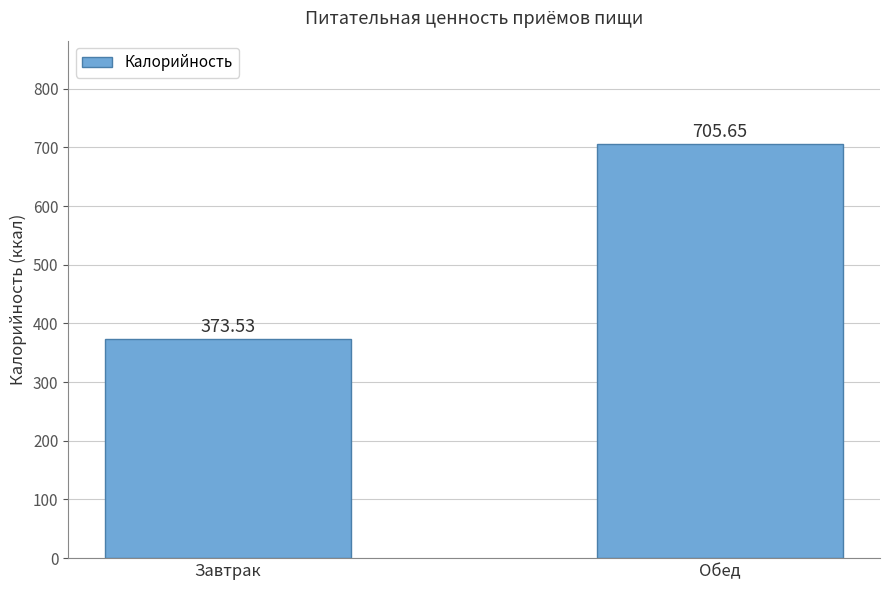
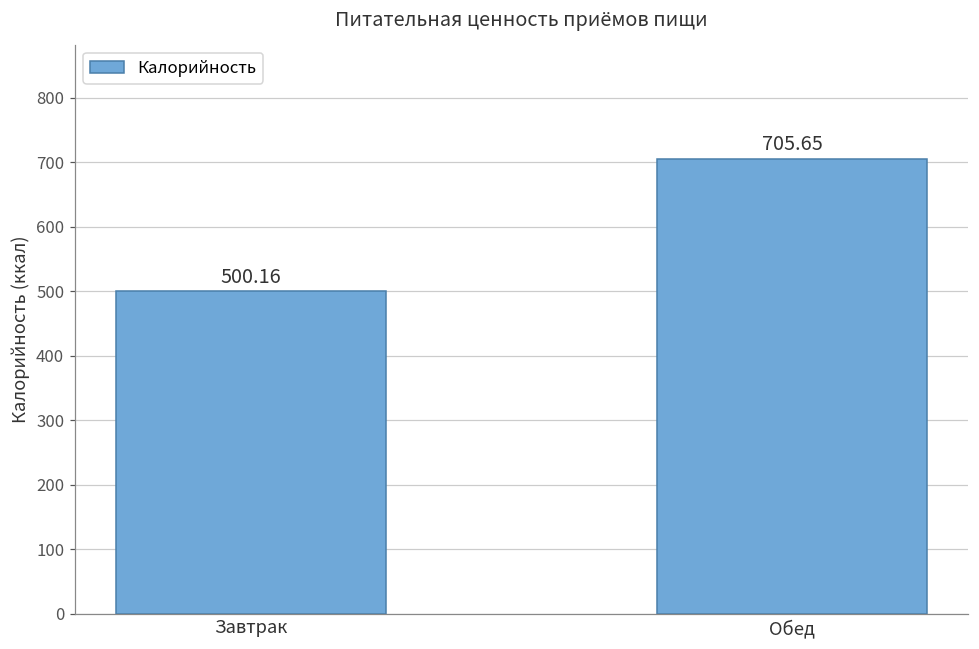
  {
-   "Завтрак": 373.53,
+   "Завтрак": 500.16,
    "Обед": 705.65
  }
